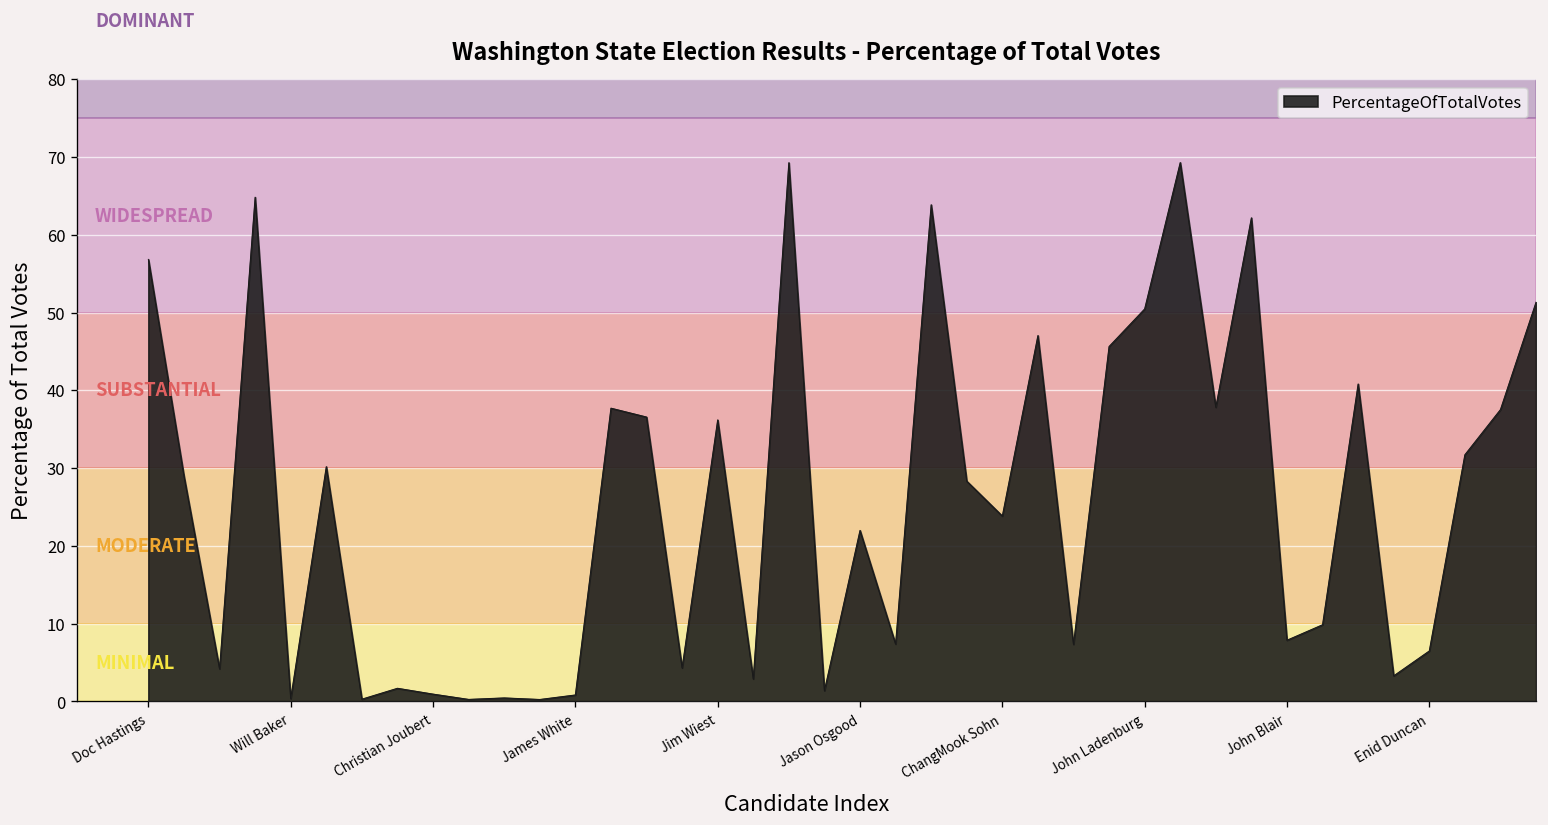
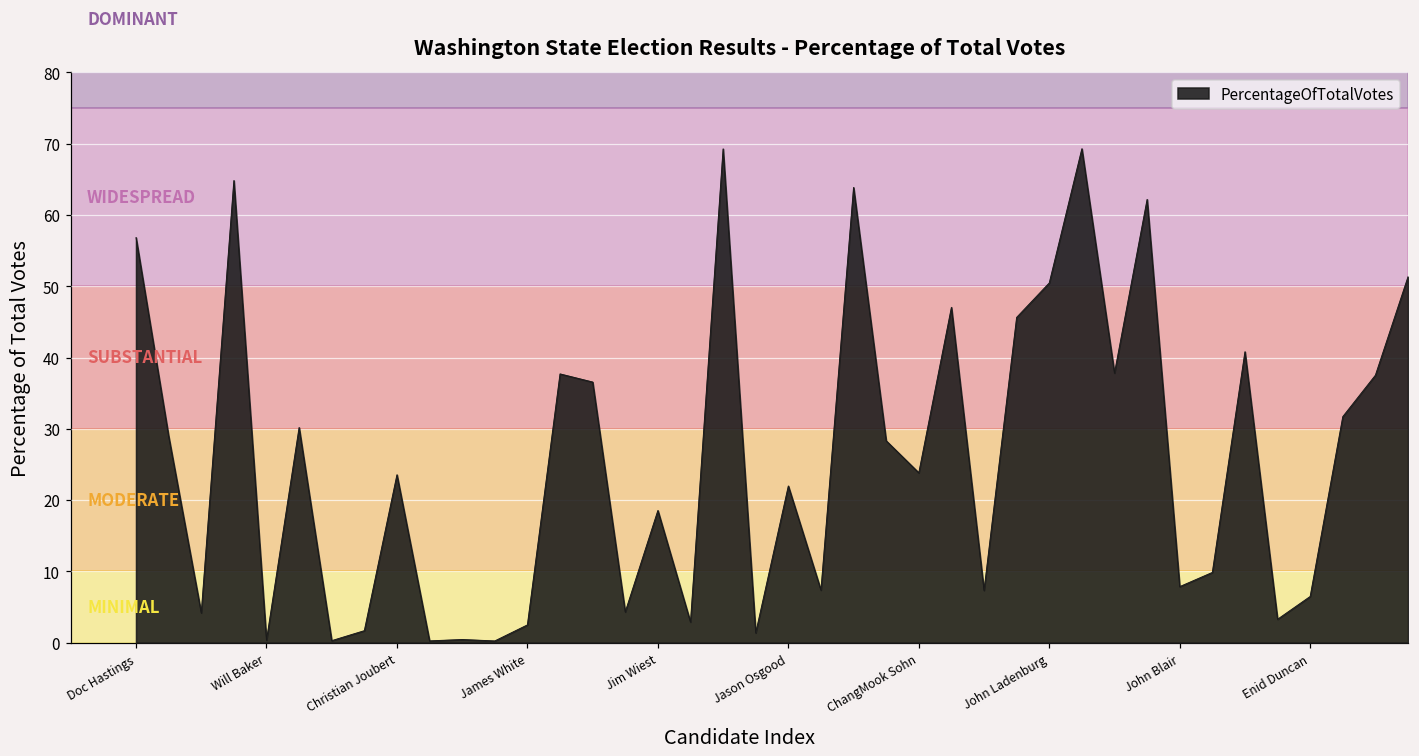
  {
    "Doc Hastings": 57,
    "Will Baker": 0,
-   "Christian Joubert": 1,
-   "James White": 1,
-   "Jim Wiest": 36,
+   "Christian Joubert": 24,
+   "James White": 2,
+   "Jim Wiest": 19,
    "Jason Osgood": 22,
    "ChangMook Sohn": 24,
    "John Ladenburg": 50,
    "John Blair": 8,
    "Enid Duncan": 6
  }
